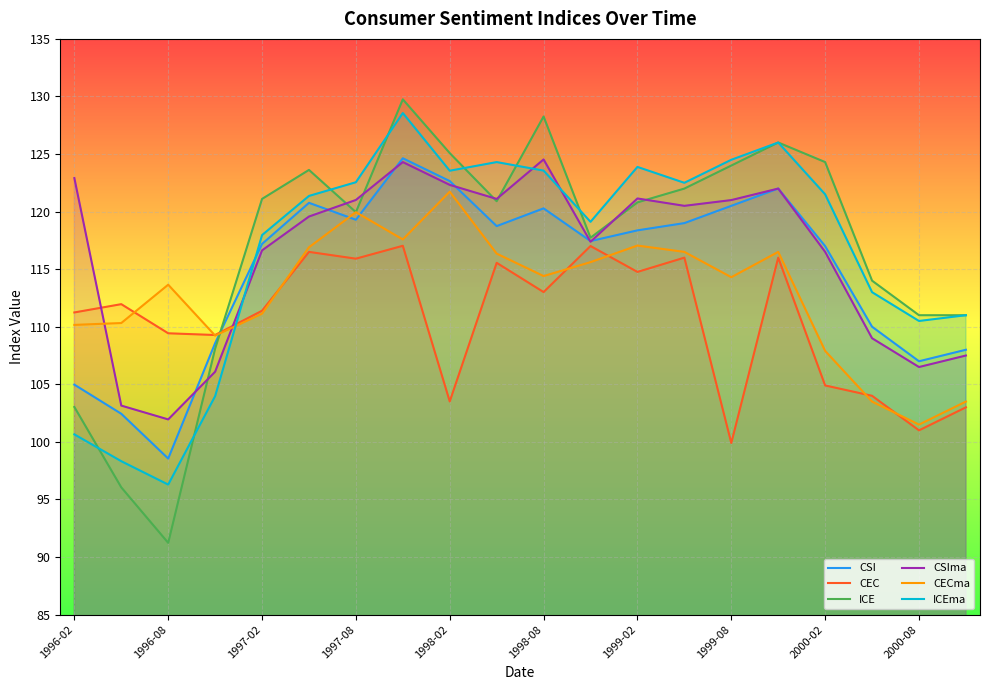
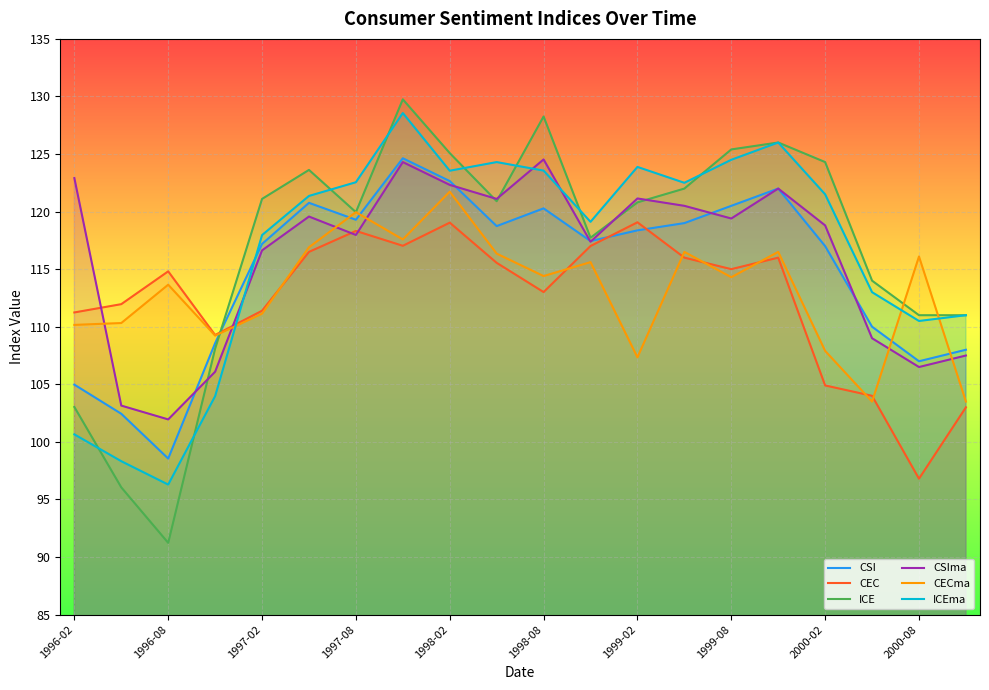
  {
    "CEC": {
      "1996-02": 111.2,
-     "1996-08": 109.4,
+     "1996-08": 114.8,
      "1997-02": 111.4,
-     "1997-08": 115.9,
-     "1998-02": 103.5,
+     "1997-08": 118.3,
+     "1998-02": 119.0,
      "1998-08": 113.0,
-     "1999-02": 114.8,
-     "1999-08": 99.9,
+     "1999-02": 119.1,
+     "1999-08": 115.0,
      "2000-02": 104.9,
-     "2000-08": 101.0
+     "2000-08": 96.8
    },
    "ICE": {
      "1996-02": 103.0,
      "1996-08": 91.2,
      "1997-02": 121.1,
      "1998-02": 125.1,
      "1998-08": 128.3,
      "1999-02": 120.8,
-     "1999-08": 124.0,
+     "1999-08": 125.4,
      "2000-02": 124.3,
      "2000-08": 111.0
    },
    "CSIma": {
      "1996-02": 122.9,
      "1996-08": 102.0,
      "1997-02": 116.6,
-     "1997-08": 121.0,
+     "1997-08": 118.0,
      "1998-02": 122.3,
      "1998-08": 124.5,
      "1999-02": 121.1,
-     "1999-08": 121.0,
-     "2000-02": 116.5,
+     "1999-08": 119.4,
+     "2000-02": 118.8,
      "2000-08": 106.5
    },
    "CECma": {
      "1996-02": 110.2,
      "1996-08": 113.7,
      "1997-02": 111.1,
      "1998-02": 121.7,
      "1998-08": 114.4,
-     "1999-02": 117.1,
+     "1999-02": 107.3,
      "1999-08": 114.3,
      "2000-02": 107.9,
-     "2000-08": 101.5
+     "2000-08": 116.1
    }
  }
